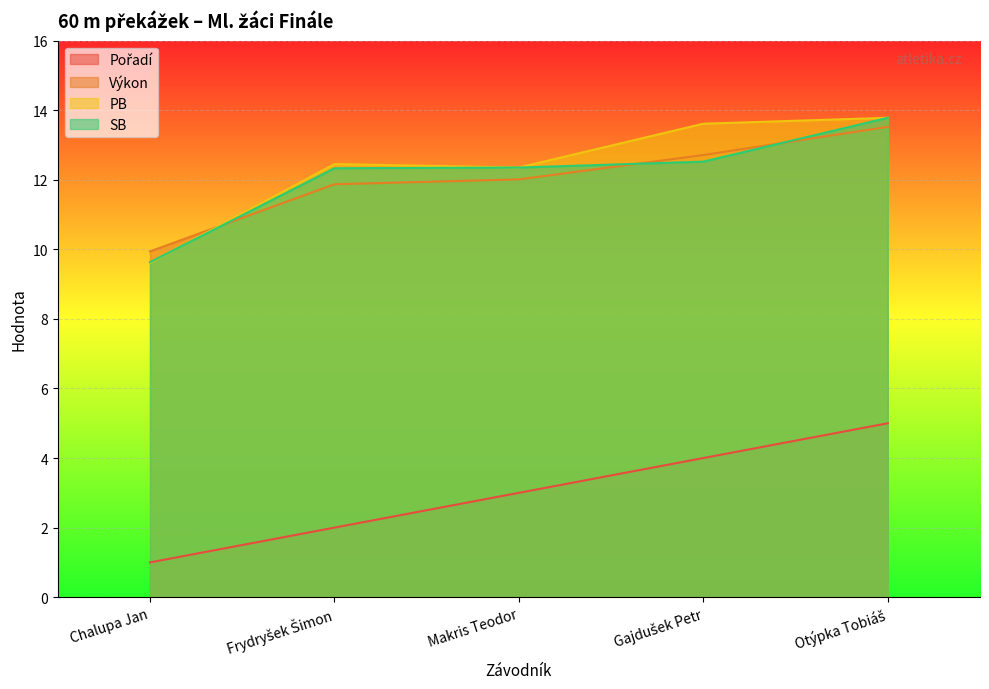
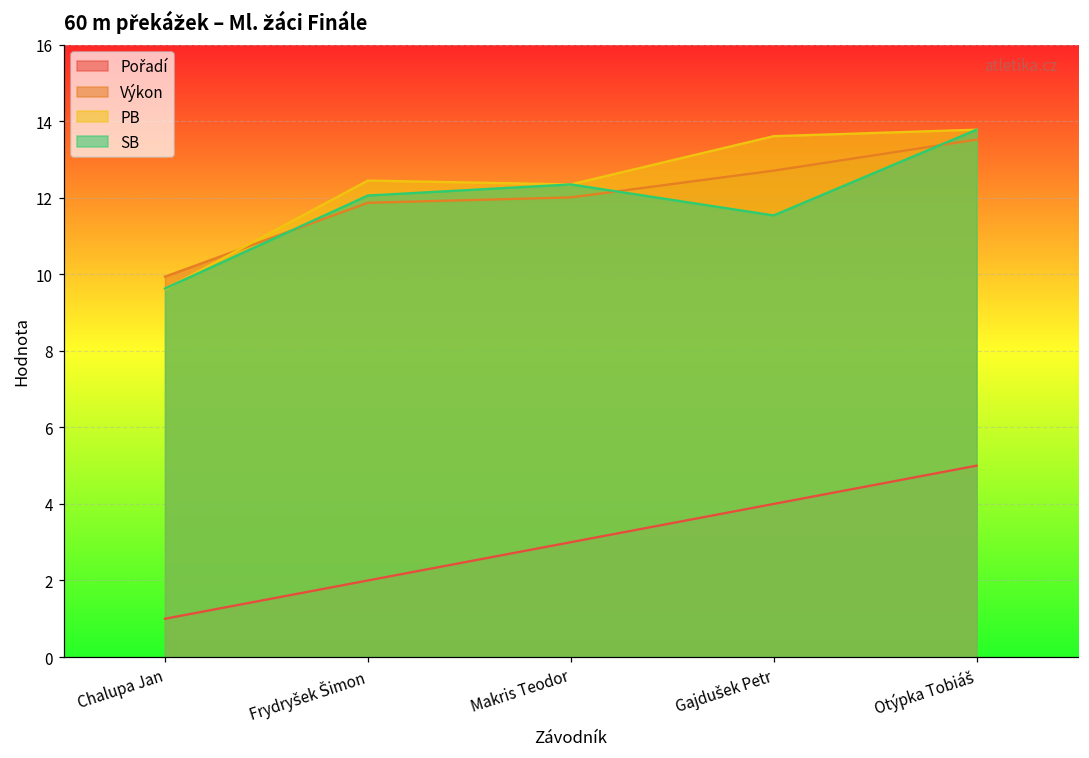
  {
    "PB": {
      "Frydryšek Šimon": 12.5,
      "Gajdušek Petr": 13.6
    },
    "SB": {
-     "Frydryšek Šimon": 12.3,
-     "Gajdušek Petr": 12.5
+     "Frydryšek Šimon": 12.1,
+     "Gajdušek Petr": 11.5
    }
  }
